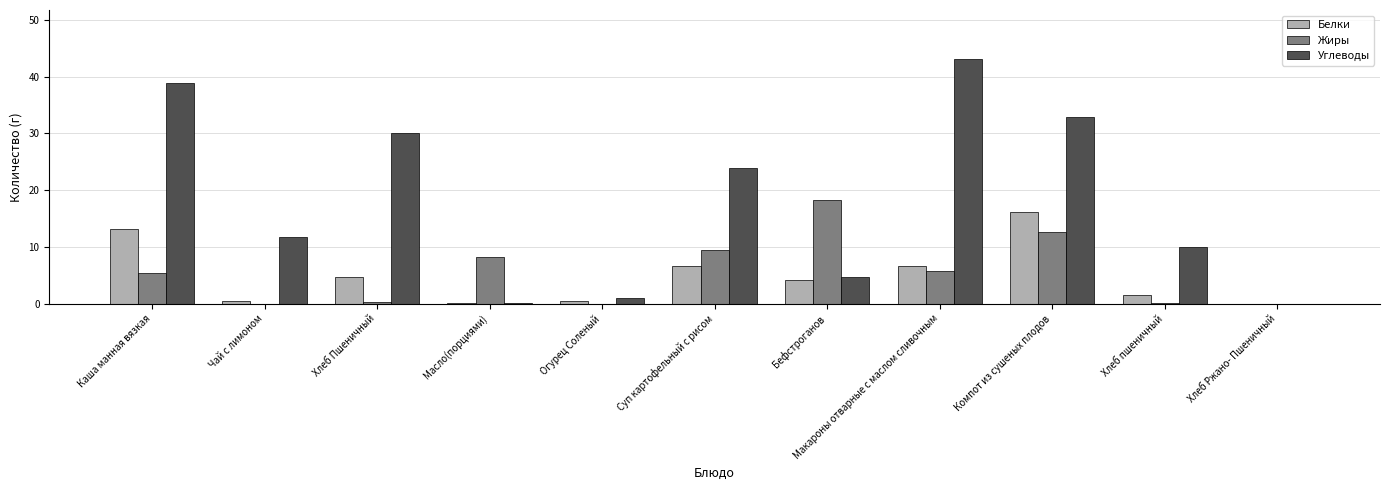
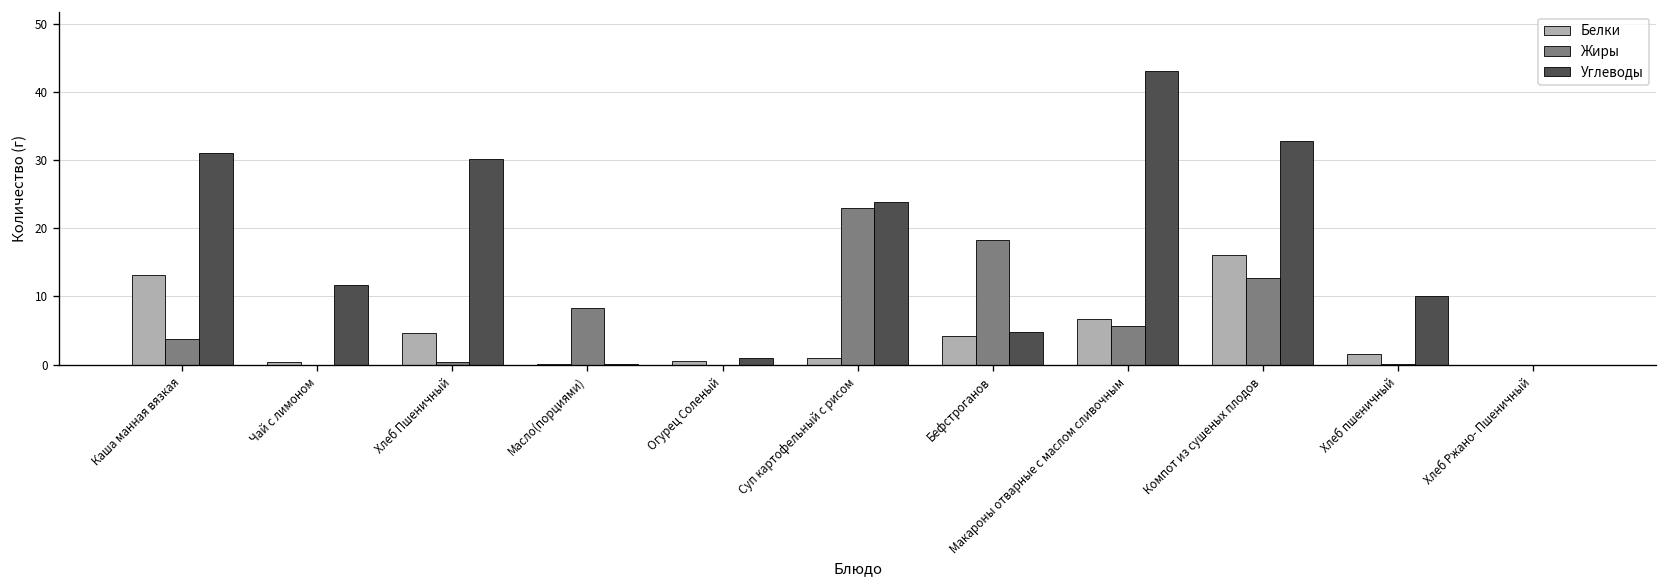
  {
    "Белки": {
      "Каша манная вязкая": 13,
      "Хлеб Пшеничный": 5,
      "Огурец Соленый": 0,
-     "Суп картофельный с рисом": 7,
+     "Суп картофельный с рисом": 1,
      "Бефстроганов": 4,
      "Макароны отварные с маслом сливочным": 7,
      "Компот из сушеных плодов": 16,
      "Хлеб пшеничный": 2,
      "Хлеб Ржано- Пшеничный": 0
    },
    "Жиры": {
-     "Каша манная вязкая": 6,
+     "Каша манная вязкая": 4,
      "Чай с лимоном": 0,
      "Масло(порциями)": 8,
      "Огурец Соленый": 0,
-     "Суп картофельный с рисом": 9,
+     "Суп картофельный с рисом": 23,
      "Бефстроганов": 18,
      "Макароны отварные с маслом сливочным": 6,
      "Компот из сушеных плодов": 13,
      "Хлеб Ржано- Пшеничный": 0
    },
    "Углеводы": {
-     "Каша манная вязкая": 39,
+     "Каша манная вязкая": 31,
      "Чай с лимоном": 12,
      "Хлеб Пшеничный": 30,
      "Огурец Соленый": 1,
      "Суп картофельный с рисом": 24,
      "Бефстроганов": 5,
      "Макароны отварные с маслом сливочным": 43,
      "Компот из сушеных плодов": 33,
      "Хлеб пшеничный": 10,
      "Хлеб Ржано- Пшеничный": 0
    }
  }
